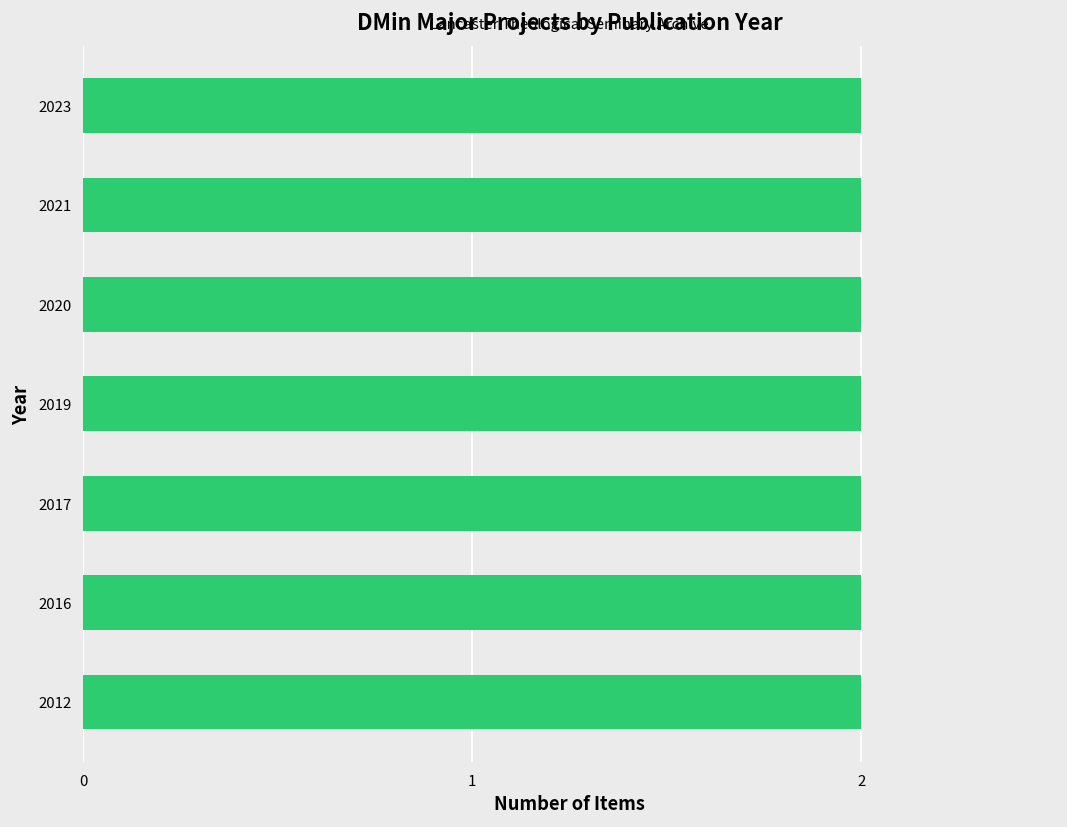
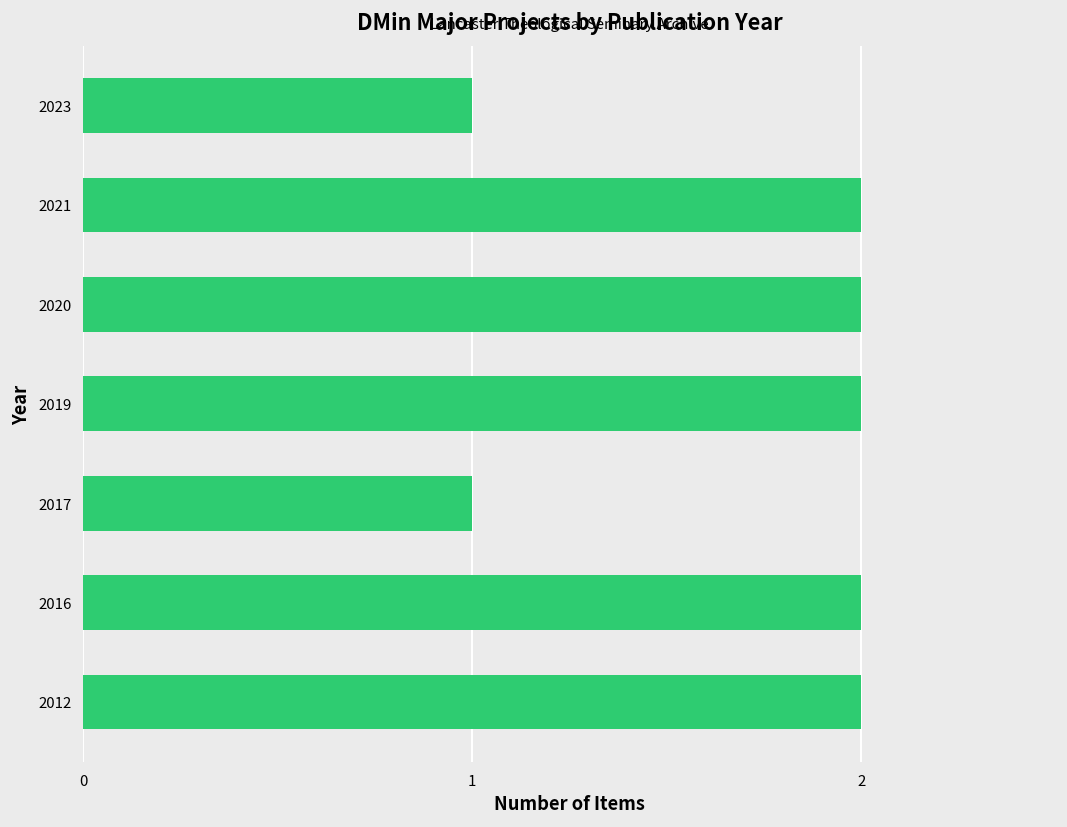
  {
-   "2023": 2,
+   "2023": 1,
    "2021": 2,
    "2020": 2,
    "2019": 2,
-   "2017": 2,
+   "2017": 1,
    "2016": 2,
    "2012": 2
  }
